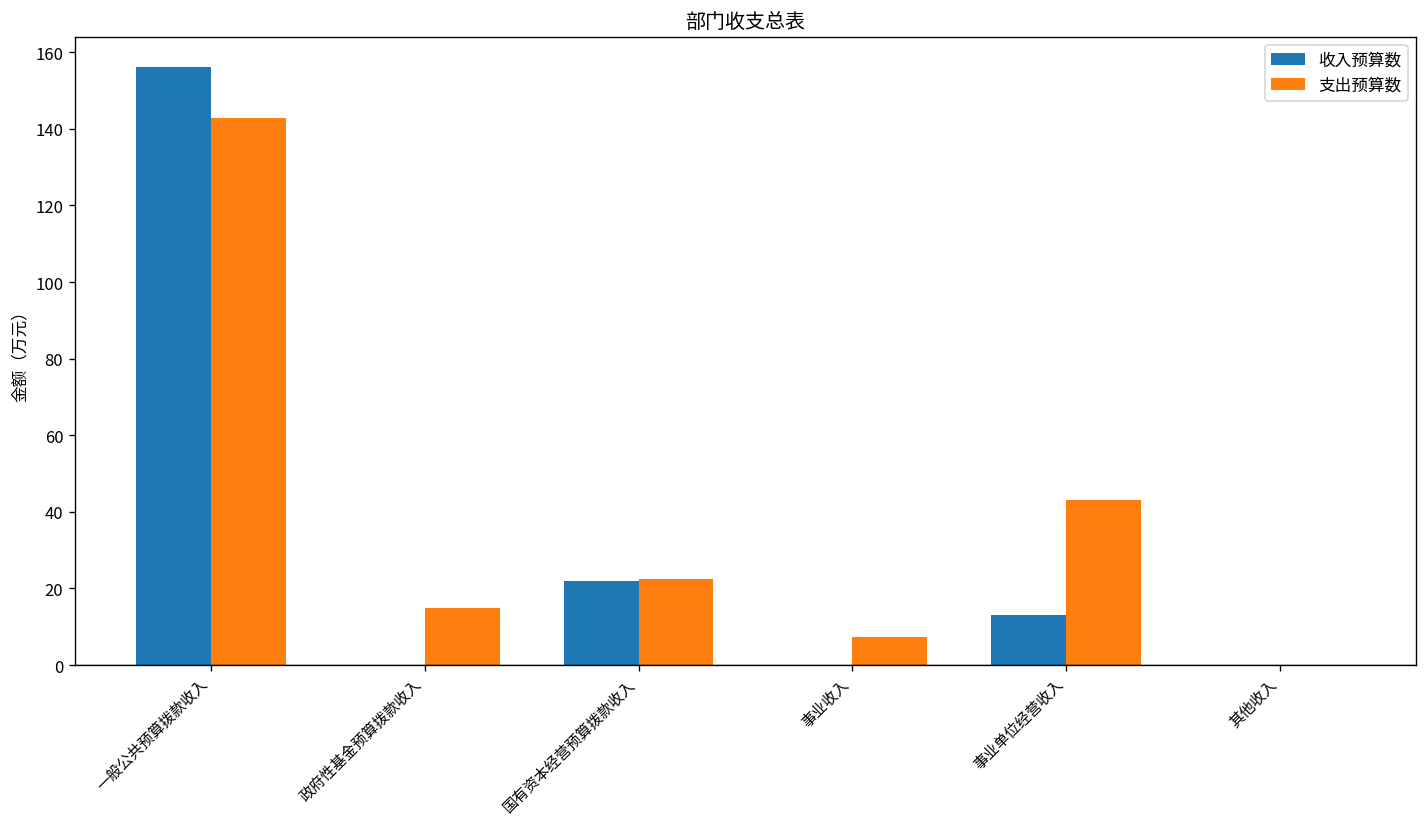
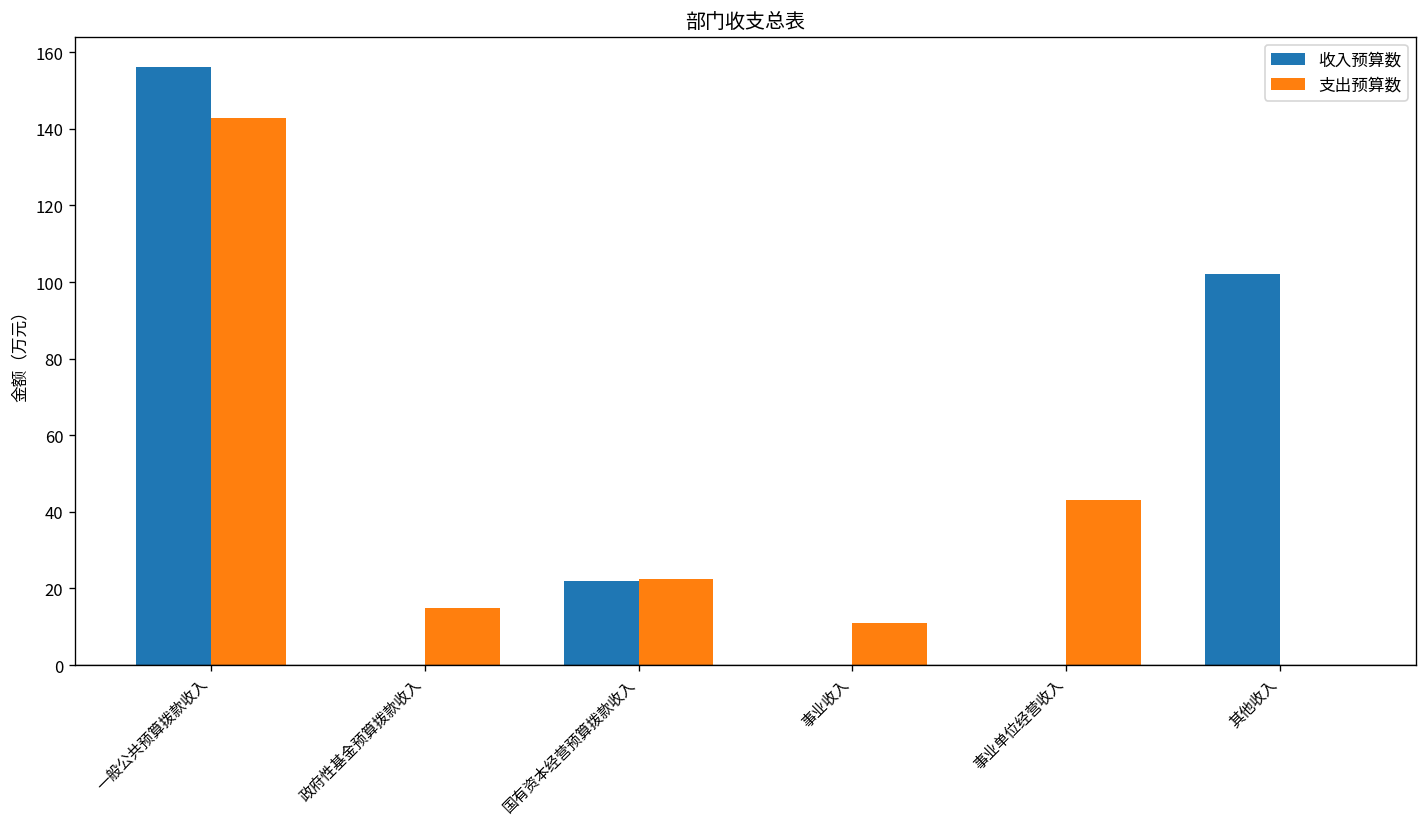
  {
    "收入预算数": {
      "一般公共预算拨款收入": 156,
      "政府性基金预算拨款收入": 0,
      "国有资本经营预算拨款收入": 22,
      "事业收入": 0,
-     "事业单位经营收入": 13,
-     "其他收入": 0
+     "事业单位经营收入": 0,
+     "其他收入": 102
    },
    "支出预算数": {
      "一般公共预算拨款收入": 143,
      "政府性基金预算拨款收入": 15,
      "国有资本经营预算拨款收入": 23,
-     "事业收入": 7,
+     "事业收入": 11,
      "事业单位经营收入": 43,
      "其他收入": 0
    }
  }
